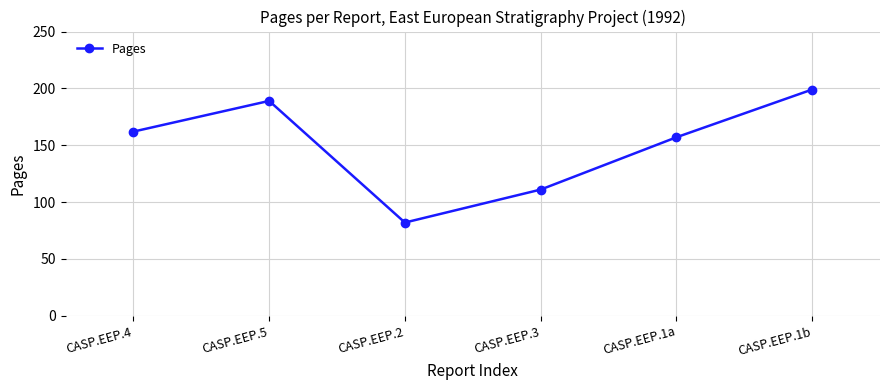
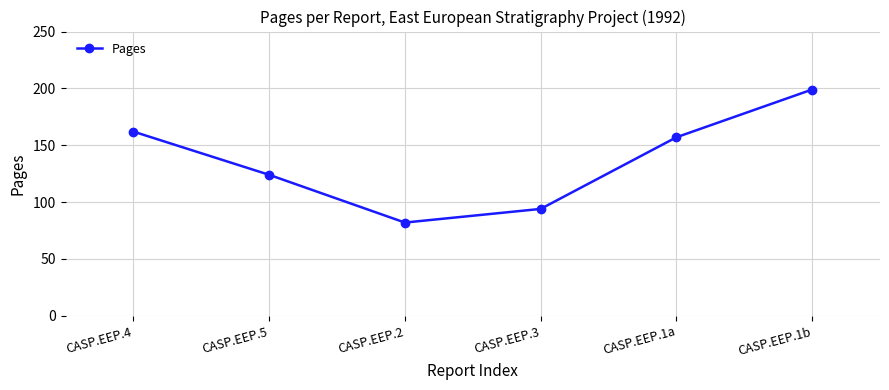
  {
    "CASP.EEP.4": 162,
-   "CASP.EEP.5": 189,
+   "CASP.EEP.5": 124,
    "CASP.EEP.2": 82,
-   "CASP.EEP.3": 111,
+   "CASP.EEP.3": 94,
    "CASP.EEP.1a": 157,
    "CASP.EEP.1b": 199
  }
